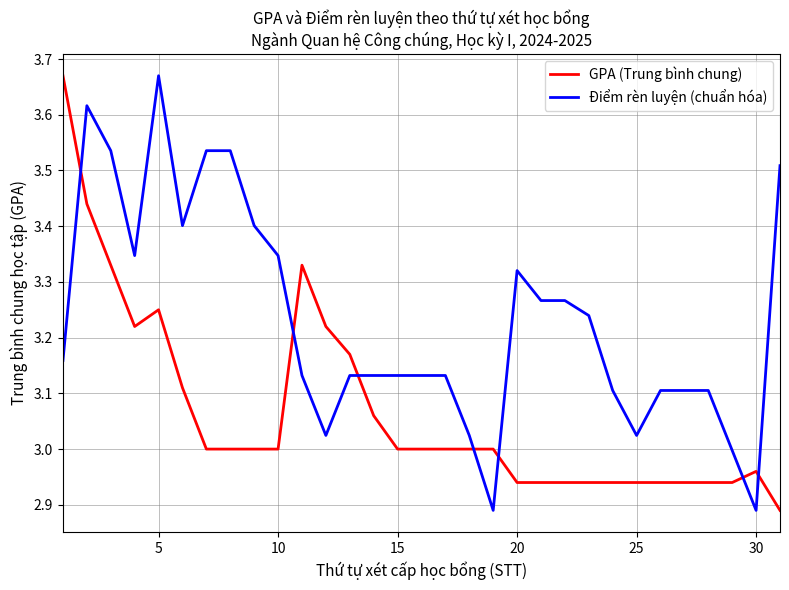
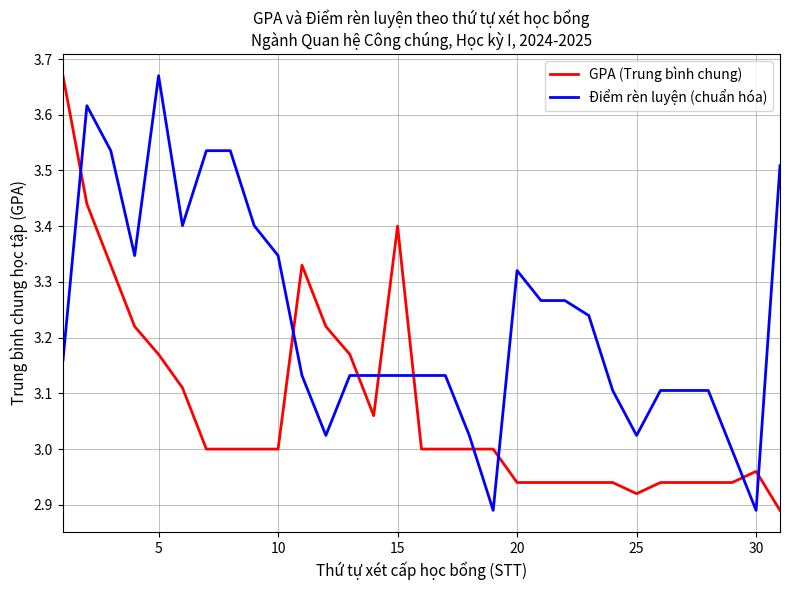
  {
    "GPA (Trung bình chung)": {
-     "5": 3.25,
+     "5": 3.17,
      "10": 3.00,
-     "15": 3.0,
+     "15": 3.4,
      "20": 2.94,
-     "25": 2.94,
+     "25": 2.92,
      "30": 2.96
    },
    "Điểm rèn luyện (chuẩn hóa)": {
      "5": 3.67,
      "10": 3.35,
      "15": 3.13,
      "20": 3.32,
      "25": 3.02,
      "30": 2.89
    }
  }
